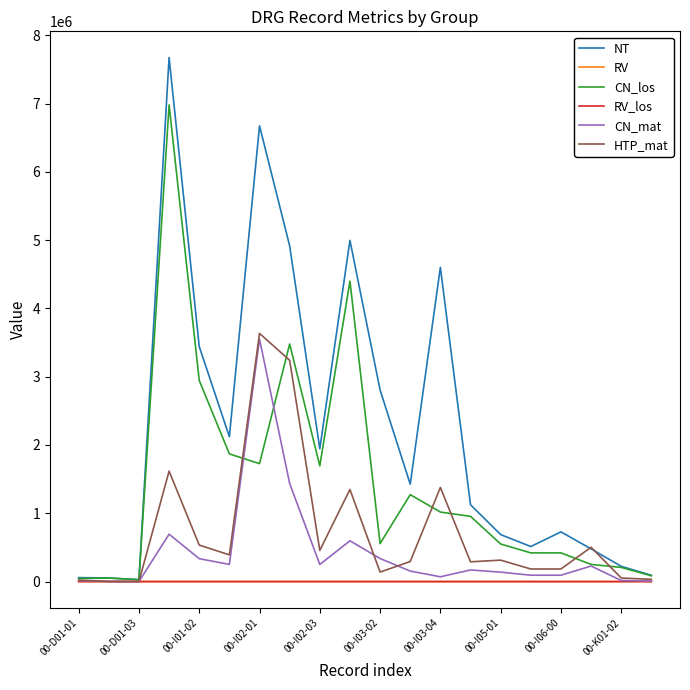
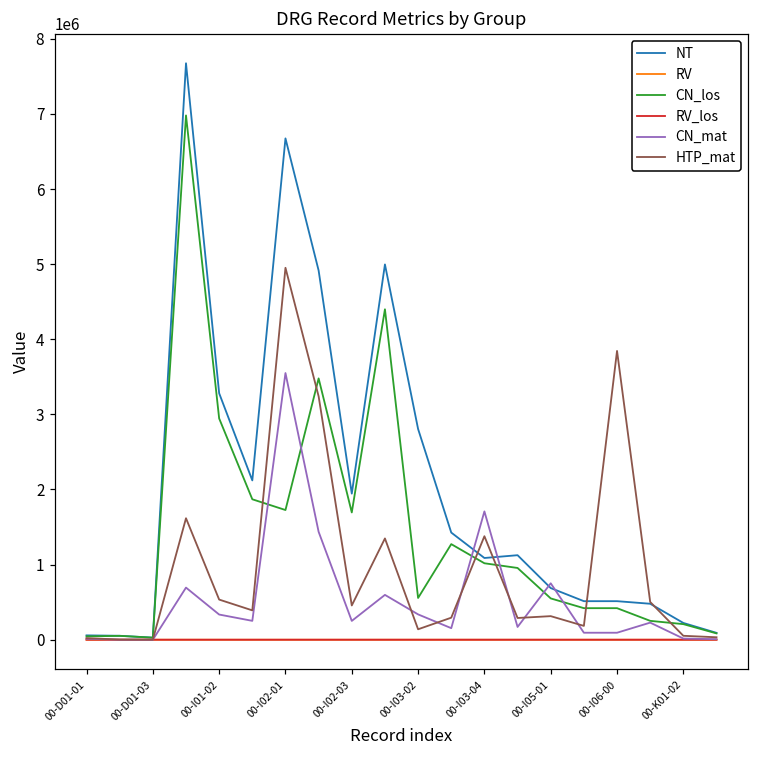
  {
    "NT": {
-     "00-I01-02": 3400000,
+     "00-I01-02": 3300000,
      "00-I02-01": 6700000,
      "00-I02-03": 1900000,
      "00-I03-02": 2800000,
-     "00-I03-04": 4600000,
+     "00-I03-04": 1100000,
      "00-I05-01": 700000,
-     "00-I06-00": 700000
+     "00-I06-00": 500000
    },
    "RV_los": {
      "00-I01-02": 0,
      "00-I02-01": 0,
      "00-I02-03": 0,
      "00-I03-02": 0,
      "00-I03-04": 0,
      "00-I05-01": 0,
      "00-I06-00": 0
    },
    "CN_los": {
      "00-I01-02": 2900000,
      "00-I02-01": 1700000,
      "00-I02-03": 1700000,
      "00-I03-02": 600000,
      "00-I03-04": 1000000,
      "00-I05-01": 600000,
      "00-I06-00": 400000
    },
    "CN_mat": {
      "00-I01-02": 300000,
      "00-I02-01": 3600000,
      "00-I02-03": 300000,
      "00-I03-02": 300000,
-     "00-I03-04": 100000,
-     "00-I05-01": 100000,
+     "00-I03-04": 1700000,
+     "00-I05-01": 800000,
      "00-I06-00": 100000
    },
    "HTP_mat": {
      "00-I01-02": 500000,
-     "00-I02-01": 3600000,
+     "00-I02-01": 5000000,
      "00-I02-03": 500000,
      "00-I03-02": 100000,
      "00-I03-04": 1400000,
      "00-I05-01": 300000,
-     "00-I06-00": 200000
+     "00-I06-00": 3800000
    }
  }
